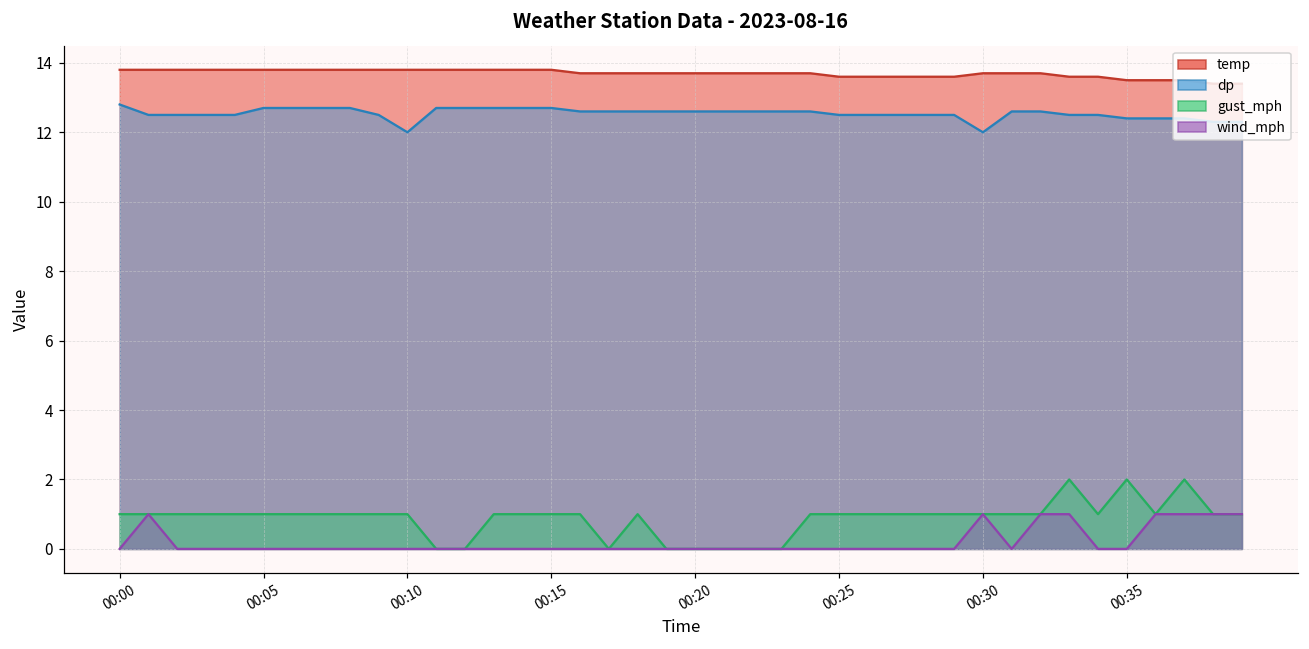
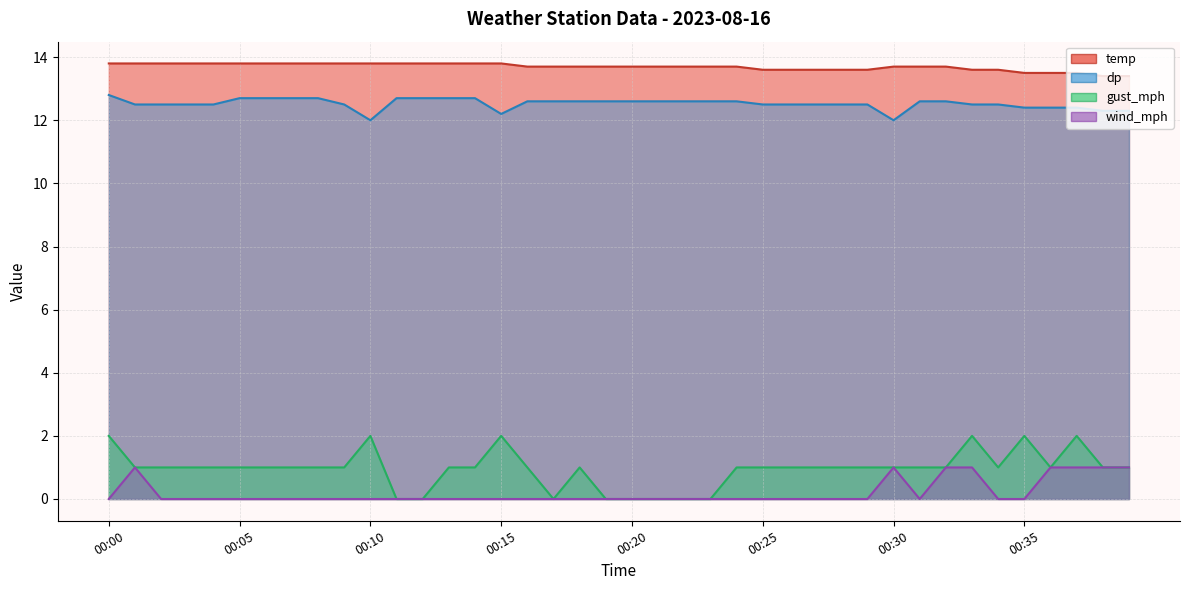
  {
    "temp": {
      "00:00": 13.8,
      "00:05": 13.8,
      "00:10": 13.8,
      "00:15": 13.8,
      "00:20": 13.7,
      "00:25": 13.6,
      "00:30": 13.7,
      "00:35": 13.5
    },
    "dp": {
      "00:00": 12.8,
      "00:05": 12.7,
      "00:10": 12.0,
-     "00:15": 12.7,
+     "00:15": 12.2,
      "00:20": 12.6,
      "00:25": 12.5,
      "00:30": 12.0,
      "00:35": 12.4
    },
    "gust_mph": {
-     "00:00": 1,
+     "00:00": 2,
      "00:05": 1,
-     "00:10": 1,
-     "00:15": 1,
+     "00:10": 2,
+     "00:15": 2,
      "00:25": 1,
      "00:35": 2
    },
    "wind_mph": {
      "00:00": 0.0,
      "00:05": 0.0,
      "00:10": 0.0,
      "00:15": 0.0,
      "00:25": 0.0,
      "00:35": 0.0
    }
  }
